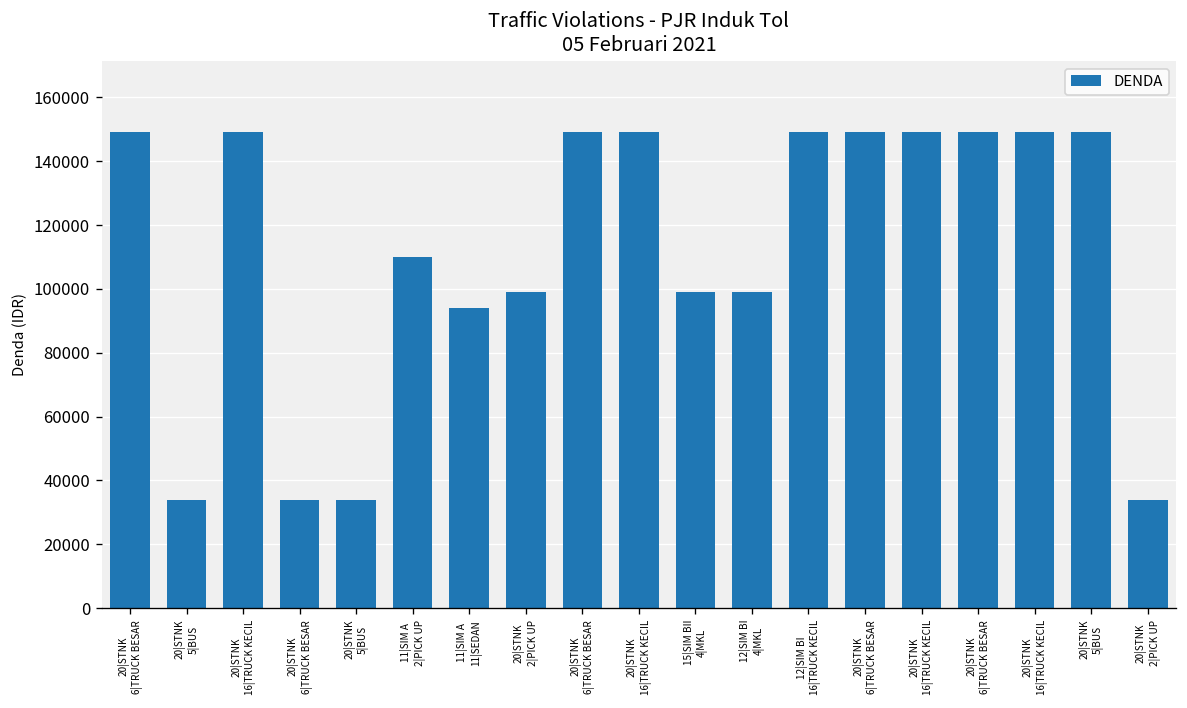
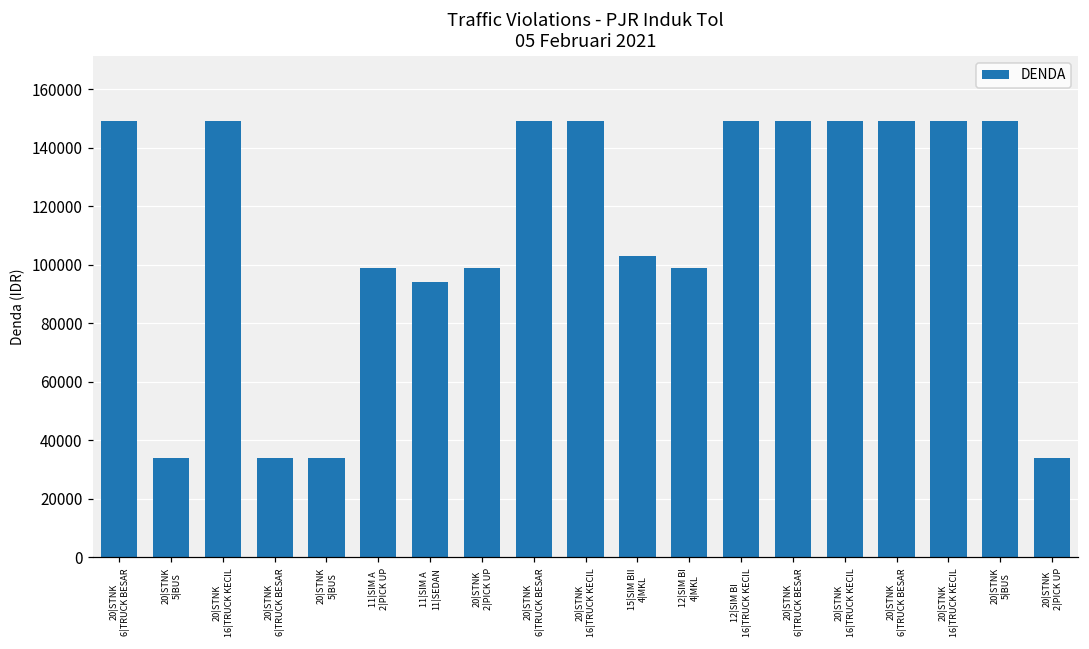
  {
-   "11|SIM A 2|PICK UP": 110000,
+   "11|SIM A 2|PICK UP": 99000,
    "11|SIM A 11|SEDAN": 94000,
-   "15|SIM BII 4|MKL": 99000,
+   "15|SIM BII 4|MKL": 103000,
    "12|SIM BI 4|MKL": 99000,
    "12|SIM BI 16|TRUCK KECIL": 149000
  }
